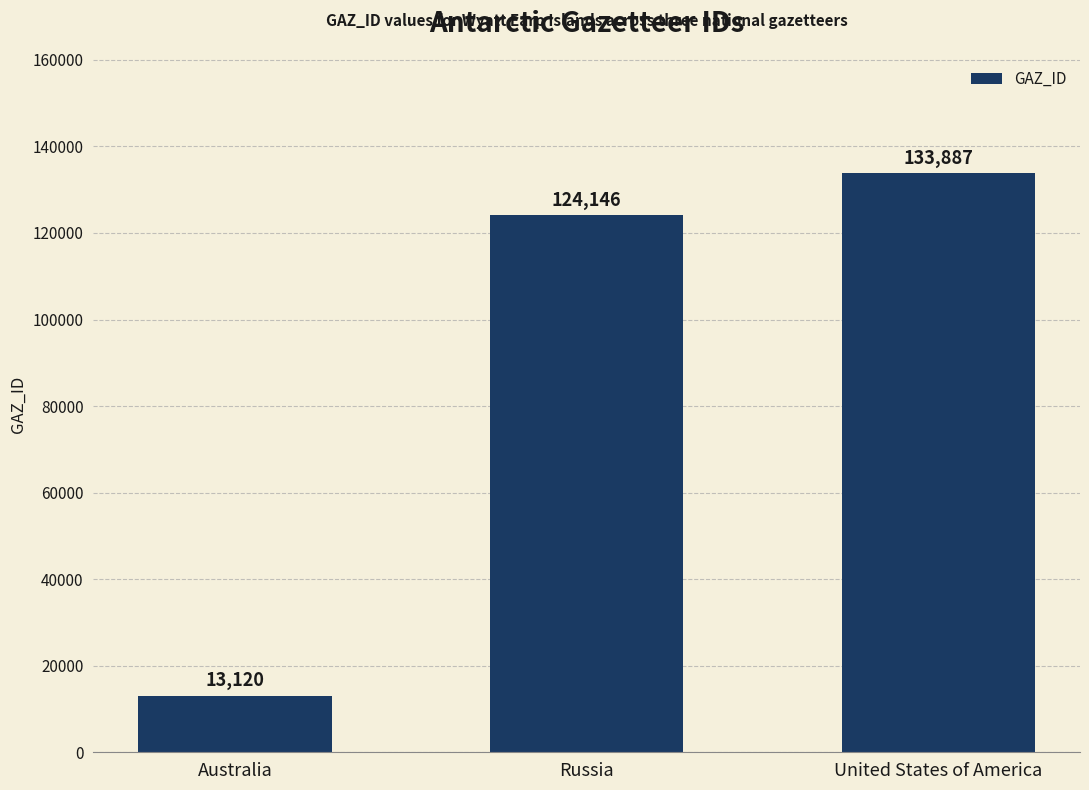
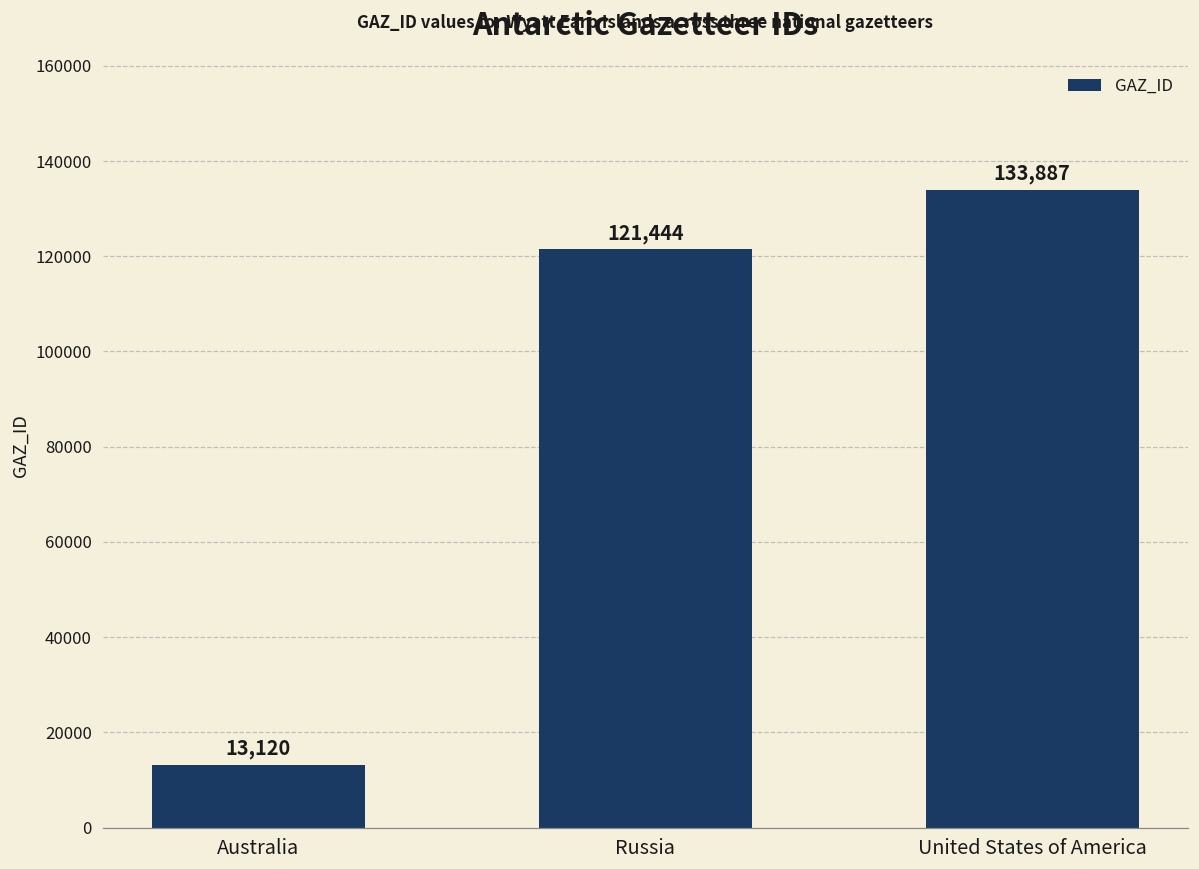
  {
    "Australia": "13,120",
-   "Russia": "124,146",
+   "Russia": "121,444",
    "United States of America": "133,887"
  }
